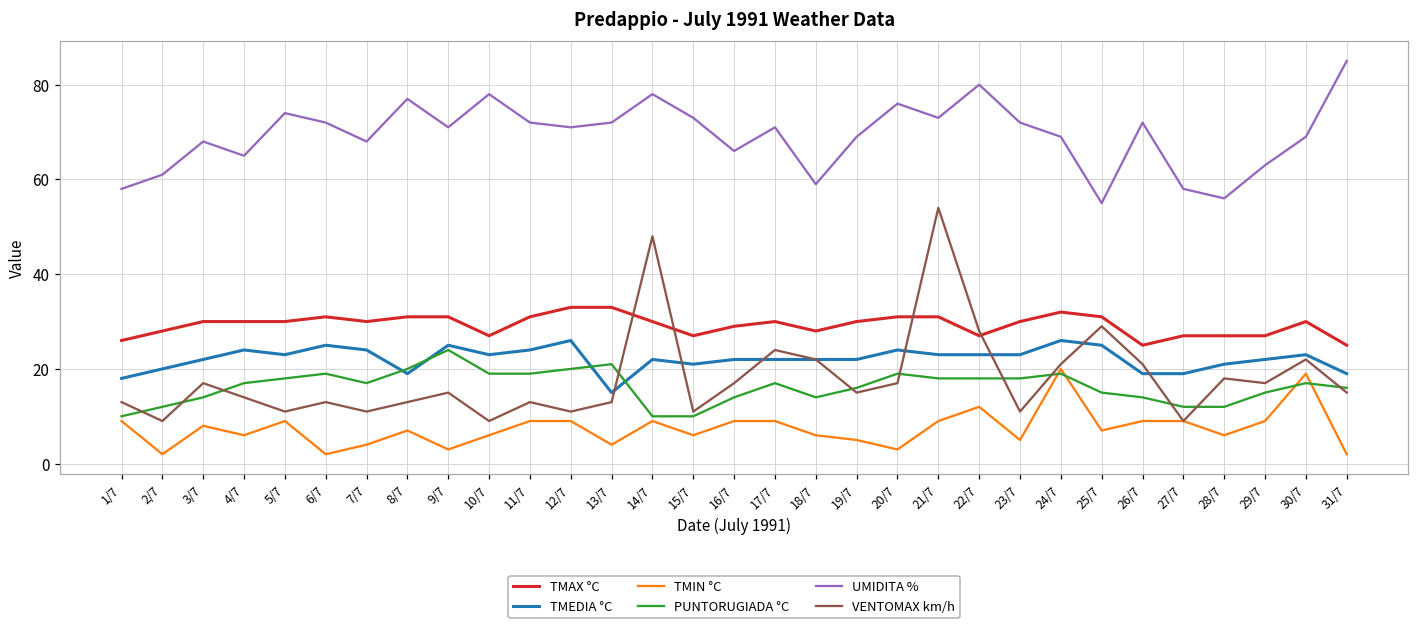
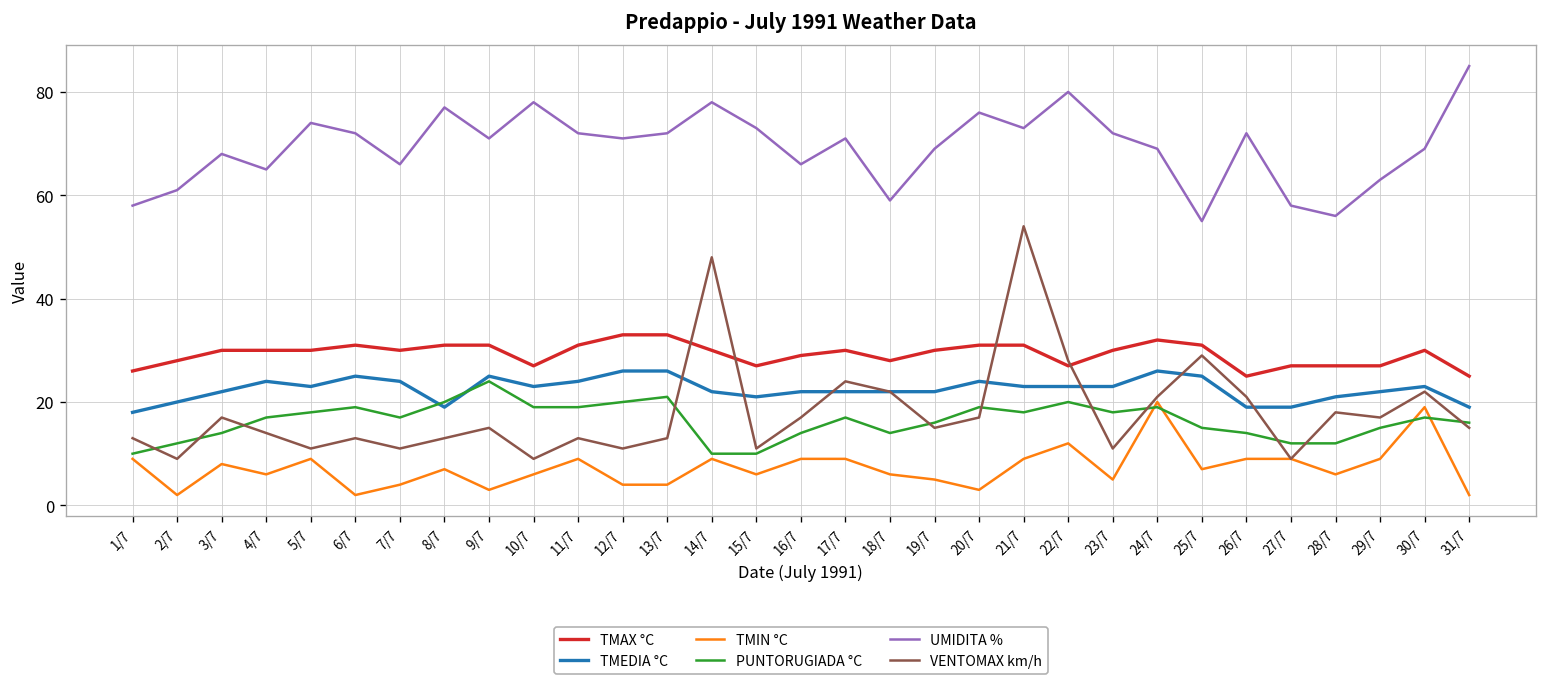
  {
    "TMAX °C": {
      "1/7": 26,
      "2/7": 28,
      "3/7": 30,
      "4/7": 30,
      "5/7": 30,
      "6/7": 31,
      "7/7": 30,
      "8/7": 31,
      "9/7": 31,
      "10/7": 27,
      "11/7": 31,
      "12/7": 33,
      "13/7": 33,
      "14/7": 30,
      "15/7": 27,
      "16/7": 29,
      "17/7": 30,
      "18/7": 28,
      "19/7": 30,
      "20/7": 31,
      "21/7": 31,
      "22/7": 27,
      "23/7": 30,
      "24/7": 32,
      "25/7": 31,
      "26/7": 25,
      "27/7": 27,
      "28/7": 27,
      "29/7": 27,
      "30/7": 30,
      "31/7": 25
    },
    "TMEDIA °C": {
      "1/7": 18,
      "2/7": 20,
      "3/7": 22,
      "4/7": 24,
      "5/7": 23,
      "6/7": 25,
      "7/7": 24,
      "8/7": 19,
      "9/7": 25,
      "10/7": 23,
      "11/7": 24,
      "12/7": 26,
-     "13/7": 15,
+     "13/7": 26,
      "14/7": 22,
      "15/7": 21,
      "16/7": 22,
      "17/7": 22,
      "19/7": 22,
      "20/7": 24,
      "21/7": 23,
      "22/7": 23,
      "23/7": 23,
      "24/7": 26,
      "25/7": 25,
      "26/7": 19,
      "27/7": 19,
      "28/7": 21,
      "29/7": 22,
      "30/7": 23,
      "31/7": 19
    },
    "TMIN °C": {
      "1/7": 9,
      "2/7": 2,
      "3/7": 8,
      "4/7": 6,
      "5/7": 9,
      "6/7": 2,
      "7/7": 4,
      "8/7": 7,
      "9/7": 3,
      "10/7": 6,
      "11/7": 9,
-     "12/7": 9,
+     "12/7": 4,
      "13/7": 4,
      "14/7": 9,
      "15/7": 6,
      "16/7": 9,
      "17/7": 9,
      "18/7": 6,
      "19/7": 5,
      "20/7": 3,
      "21/7": 9,
      "22/7": 12,
      "23/7": 5,
      "24/7": 20,
      "25/7": 7,
      "26/7": 9,
      "28/7": 6,
      "29/7": 9,
      "30/7": 19,
      "31/7": 2
    },
    "PUNTORUGIADA °C": {
      "1/7": 10,
      "2/7": 12,
      "3/7": 14,
      "4/7": 17,
      "5/7": 18,
      "6/7": 19,
      "7/7": 17,
      "8/7": 20,
      "9/7": 24,
      "10/7": 19,
      "11/7": 19,
      "12/7": 20,
      "13/7": 21,
      "14/7": 10,
      "15/7": 10,
      "16/7": 14,
      "17/7": 17,
      "18/7": 14,
      "19/7": 16,
      "20/7": 19,
      "21/7": 18,
-     "22/7": 18,
+     "22/7": 20,
      "23/7": 18,
      "24/7": 19,
      "25/7": 15,
      "26/7": 14,
      "27/7": 12,
      "28/7": 12,
      "29/7": 15,
      "30/7": 17,
      "31/7": 16
    },
    "UMIDITA %": {
      "1/7": 58,
      "2/7": 61,
      "3/7": 68,
      "4/7": 65,
      "5/7": 74,
      "6/7": 72,
-     "7/7": 68,
+     "7/7": 66,
      "8/7": 77,
      "9/7": 71,
      "10/7": 78,
      "11/7": 72,
      "12/7": 71,
      "13/7": 72,
      "14/7": 78,
      "15/7": 73,
      "16/7": 66,
      "17/7": 71,
      "18/7": 59,
      "19/7": 69,
      "20/7": 76,
      "21/7": 73,
      "22/7": 80,
      "23/7": 72,
      "24/7": 69,
      "25/7": 55,
      "26/7": 72,
      "27/7": 58,
      "28/7": 56,
      "29/7": 63,
      "30/7": 69,
      "31/7": 85
    },
    "VENTOMAX km/h": {
      "1/7": 13,
      "2/7": 9,
      "3/7": 17,
      "4/7": 14,
      "5/7": 11,
      "6/7": 13,
      "7/7": 11,
      "8/7": 13,
      "9/7": 15,
      "10/7": 9,
      "11/7": 13,
      "12/7": 11,
      "13/7": 13,
      "14/7": 48,
      "15/7": 11,
      "16/7": 17,
      "17/7": 24,
      "19/7": 15,
      "20/7": 17,
      "21/7": 54,
      "22/7": 28,
      "23/7": 11,
      "24/7": 21,
      "25/7": 29,
      "26/7": 21,
      "28/7": 18,
      "29/7": 17,
      "30/7": 22,
      "31/7": 15
    }
  }
